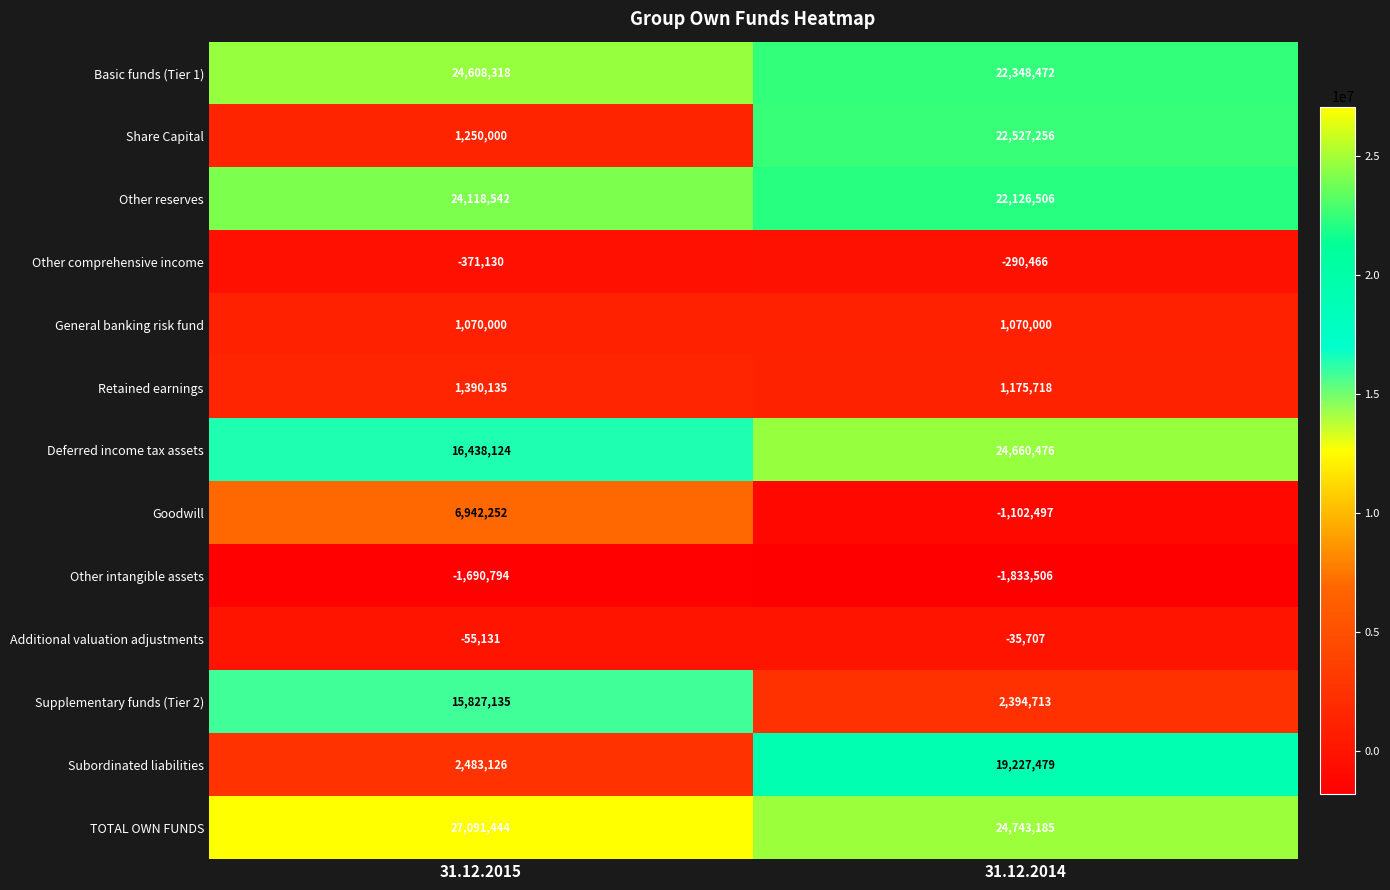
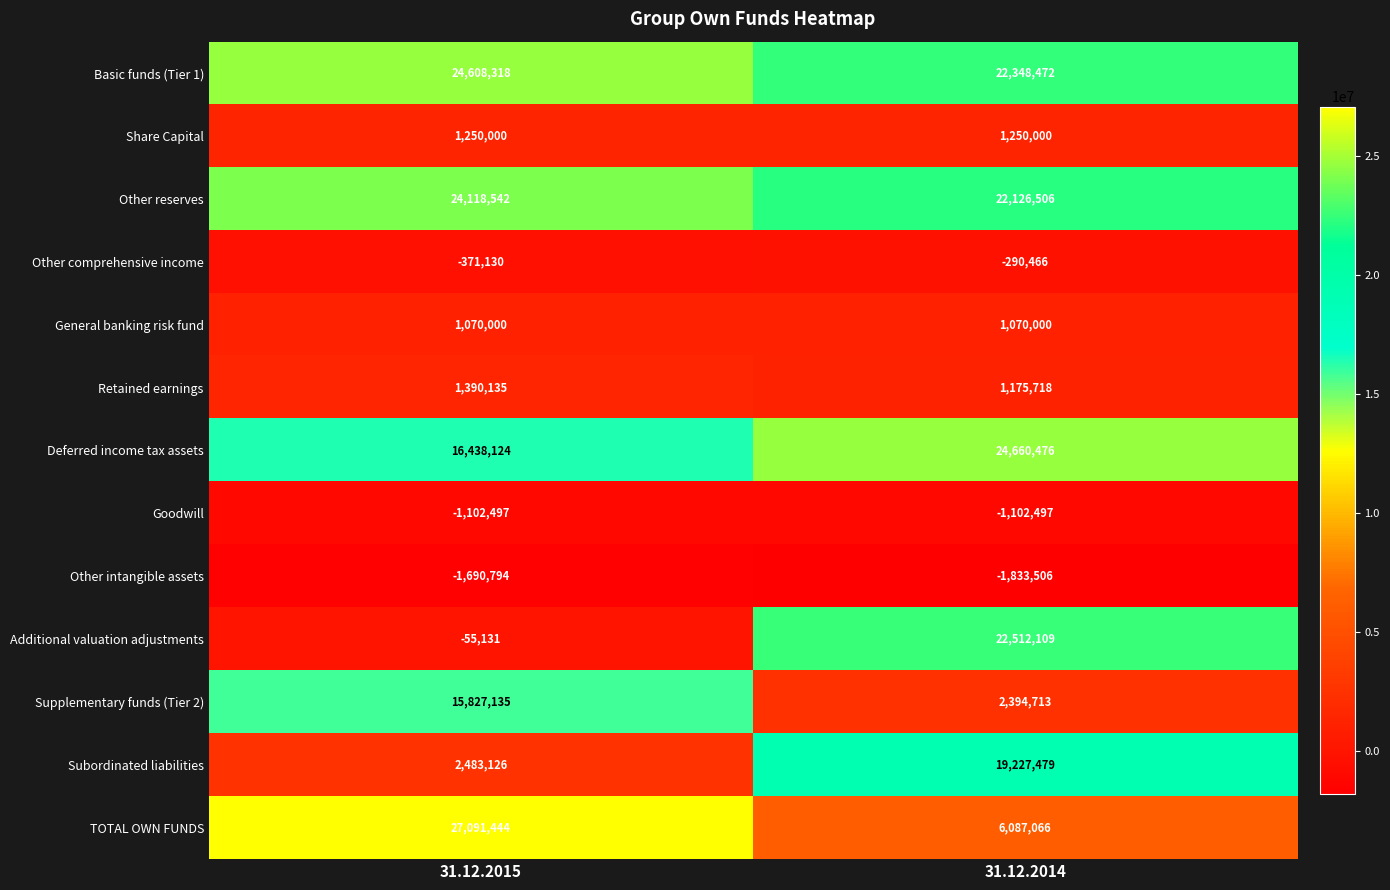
  {
    "Basic funds (Tier 1)": {
      "31.12.2015": "24,608,318",
      "31.12.2014": "22,348,472"
    },
    "Share Capital": {
      "31.12.2015": "1,250,000",
-     "31.12.2014": "22,527,256"
+     "31.12.2014": "1,250,000"
    },
    "Other reserves": {
      "31.12.2015": "24,118,542",
      "31.12.2014": "22,126,506"
    },
    "Other comprehensive income": {
      "31.12.2015": "-371,130",
      "31.12.2014": "-290,466"
    },
    "General banking risk fund": {
      "31.12.2015": "1,070,000",
      "31.12.2014": "1,070,000"
    },
    "Retained earnings": {
      "31.12.2015": "1,390,135",
      "31.12.2014": "1,175,718"
    },
    "Deferred income tax assets": {
      "31.12.2015": "16,438,124",
      "31.12.2014": "24,660,476"
    },
    "Goodwill": {
-     "31.12.2015": "6,942,252",
+     "31.12.2015": "-1,102,497",
      "31.12.2014": "-1,102,497"
    },
    "Other intangible assets": {
      "31.12.2015": "-1,690,794",
      "31.12.2014": "-1,833,506"
    },
    "Additional valuation adjustments": {
      "31.12.2015": "-55,131",
-     "31.12.2014": "-35,707"
+     "31.12.2014": "22,512,109"
    },
    "Supplementary funds (Tier 2)": {
      "31.12.2015": "15,827,135",
      "31.12.2014": "2,394,713"
    },
    "Subordinated liabilities": {
      "31.12.2015": "2,483,126",
      "31.12.2014": "19,227,479"
    },
    "TOTAL OWN FUNDS": {
      "31.12.2015": "27,091,444",
-     "31.12.2014": "24,743,185"
+     "31.12.2014": "6,087,066"
    }
  }
